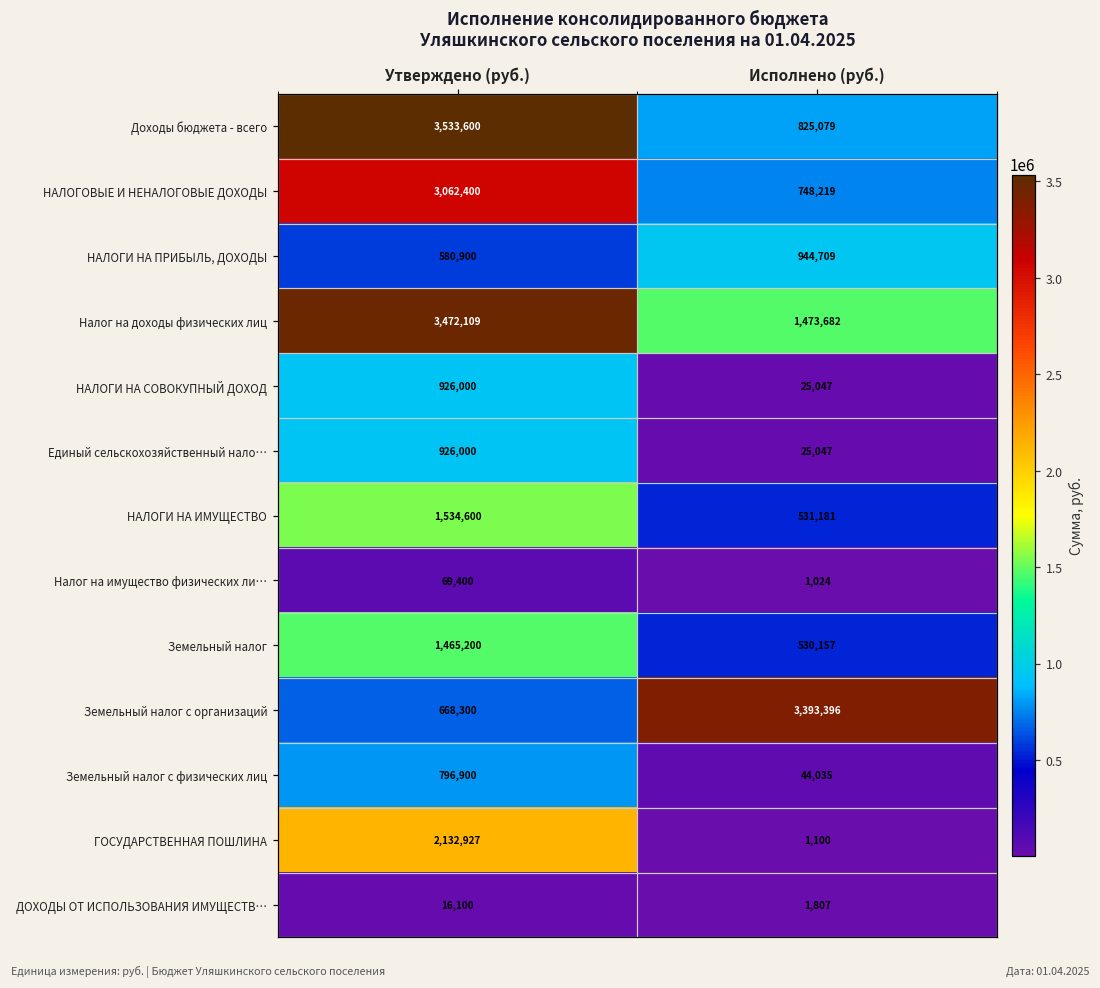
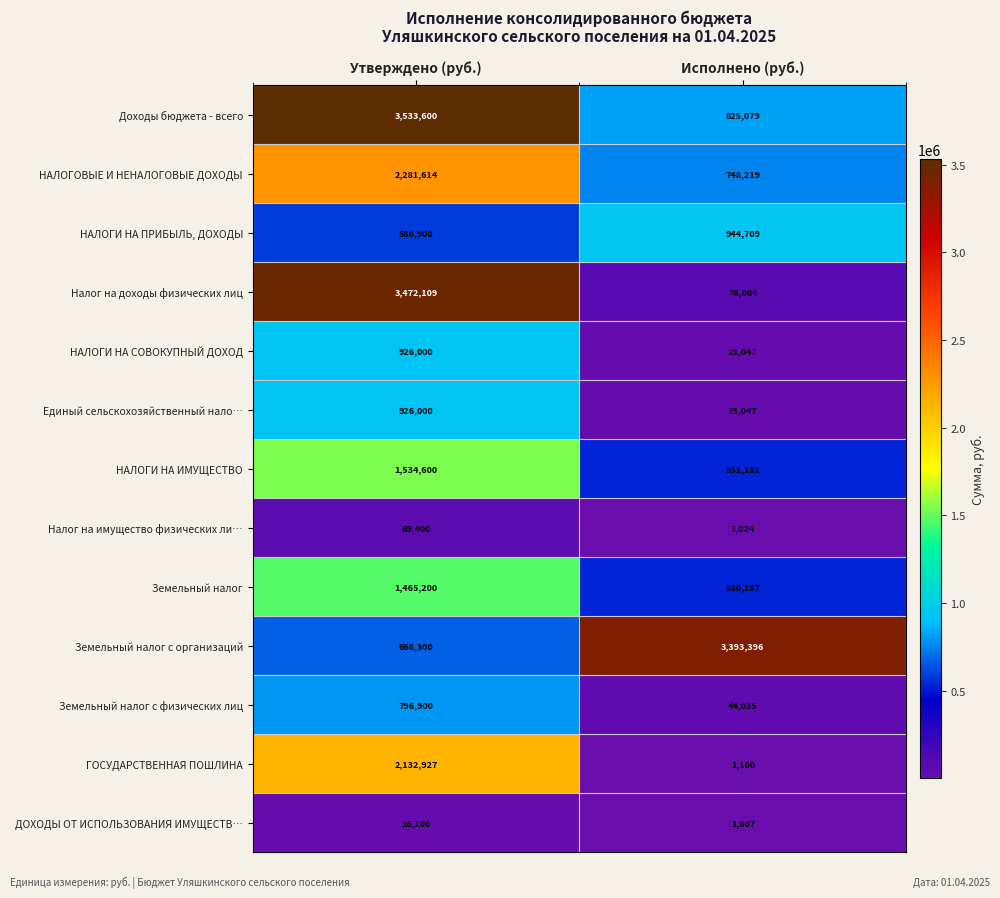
  {
    "Доходы бюджета - всего": {
      "Утверждено (руб.)": "3,533,600",
      "Исполнено (руб.)": "825,079"
    },
    "НАЛОГОВЫЕ И НЕНАЛОГОВЫЕ ДОХОДЫ": {
-     "Утверждено (руб.)": "3,062,400",
+     "Утверждено (руб.)": "2,281,614",
      "Исполнено (руб.)": "748,219"
    },
    "НАЛОГИ НА ПРИБЫЛЬ, ДОХОДЫ": {
      "Утверждено (руб.)": "580,900",
      "Исполнено (руб.)": "944,709"
    },
    "Налог на доходы физических лиц": {
      "Утверждено (руб.)": "3,472,109",
-     "Исполнено (руб.)": "1,473,682"
+     "Исполнено (руб.)": "76,084"
    },
    "НАЛОГИ НА СОВОКУПНЫЙ ДОХОД": {
      "Утверждено (руб.)": "926,000",
      "Исполнено (руб.)": "25,047"
    },
    "Единый сельскохозяйственный нало…": {
      "Утверждено (руб.)": "926,000",
      "Исполнено (руб.)": "25,047"
    },
    "НАЛОГИ НА ИМУЩЕСТВО": {
      "Утверждено (руб.)": "1,534,600",
      "Исполнено (руб.)": "531,181"
    },
    "Налог на имущество физических ли…": {
      "Утверждено (руб.)": "69,400",
      "Исполнено (руб.)": "1,024"
    },
    "Земельный налог": {
      "Утверждено (руб.)": "1,465,200",
      "Исполнено (руб.)": "530,157"
    },
    "Земельный налог с организаций": {
      "Утверждено (руб.)": "668,300",
      "Исполнено (руб.)": "3,393,396"
    },
    "Земельный налог с физических лиц": {
      "Утверждено (руб.)": "796,900",
      "Исполнено (руб.)": "44,035"
    },
    "ГОСУДАРСТВЕННАЯ ПОШЛИНА": {
      "Утверждено (руб.)": "2,132,927",
      "Исполнено (руб.)": "1,100"
    },
    "ДОХОДЫ ОТ ИСПОЛЬЗОВАНИЯ ИМУЩЕСТВ…": {
      "Утверждено (руб.)": "16,100",
      "Исполнено (руб.)": "1,807"
    }
  }
